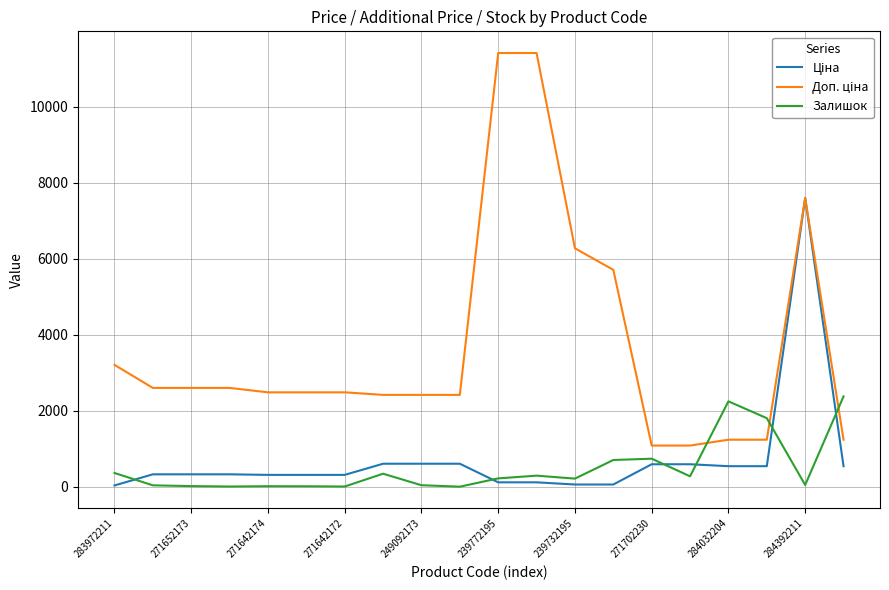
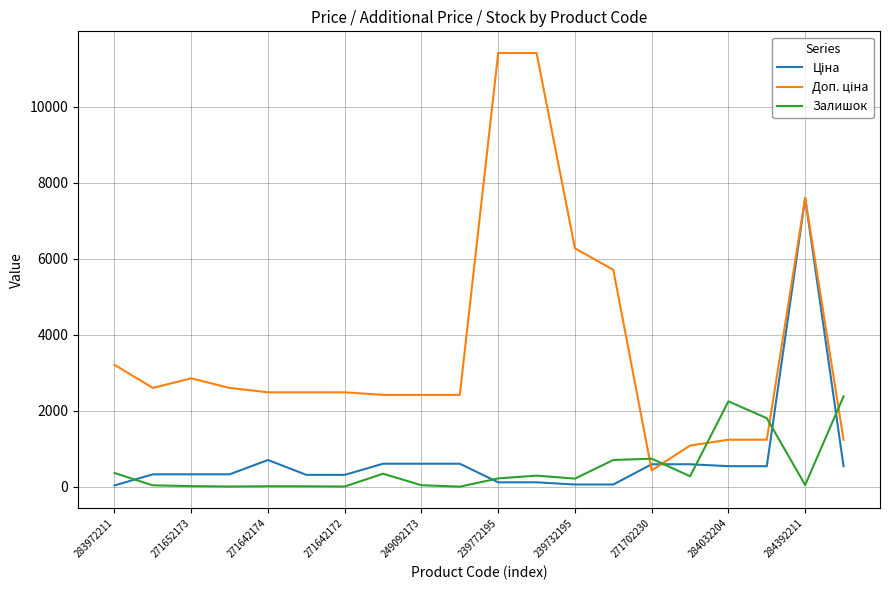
  {
    "Ціна": {
      "283972211": 0,
      "271652173": 300,
-     "271642174": 300,
+     "271642174": 700,
      "271642172": 300,
      "249092173": 600,
      "239772195": 100,
      "239732195": 100,
      "271702230": 600,
      "284032204": 500
    },
    "Доп. ціна": {
      "283972211": 3200,
-     "271652173": 2600,
+     "271652173": 2800,
      "271642174": 2500,
      "271642172": 2500,
      "249092173": 2400,
      "239772195": 11400,
      "239732195": 6300,
-     "271702230": 1100,
+     "271702230": 400,
      "284032204": 1200
    },
    "Залишок": {
      "283972211": 400,
      "271652173": 0,
      "271642174": 0,
      "271642172": 0,
      "249092173": 0,
      "239772195": 200,
      "239732195": 200,
      "271702230": 700,
      "284032204": 2200,
      "284392211": 0
    }
  }
